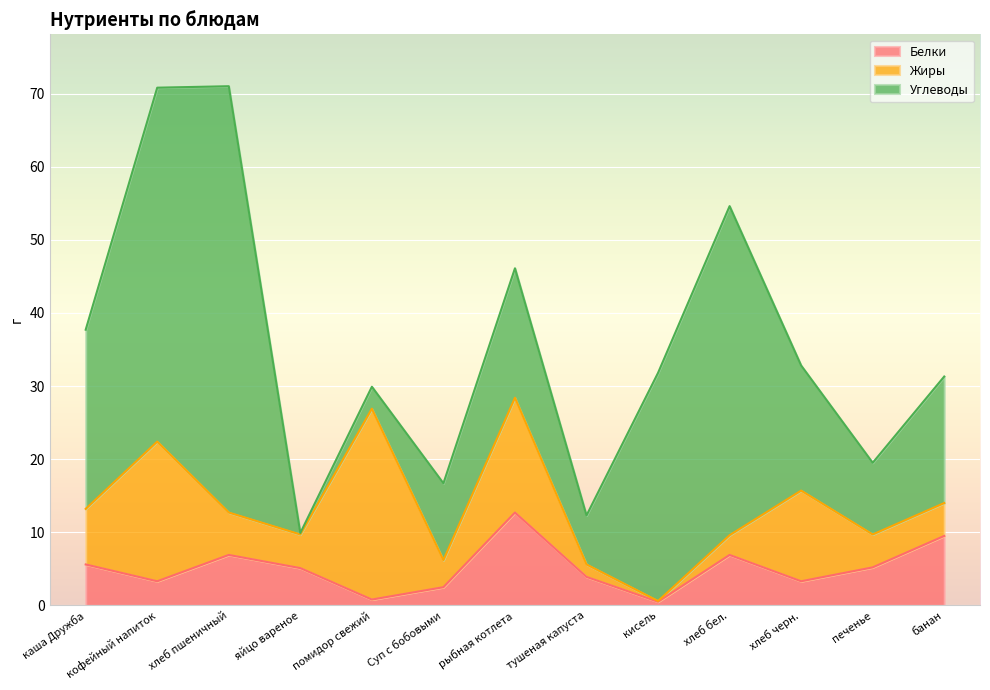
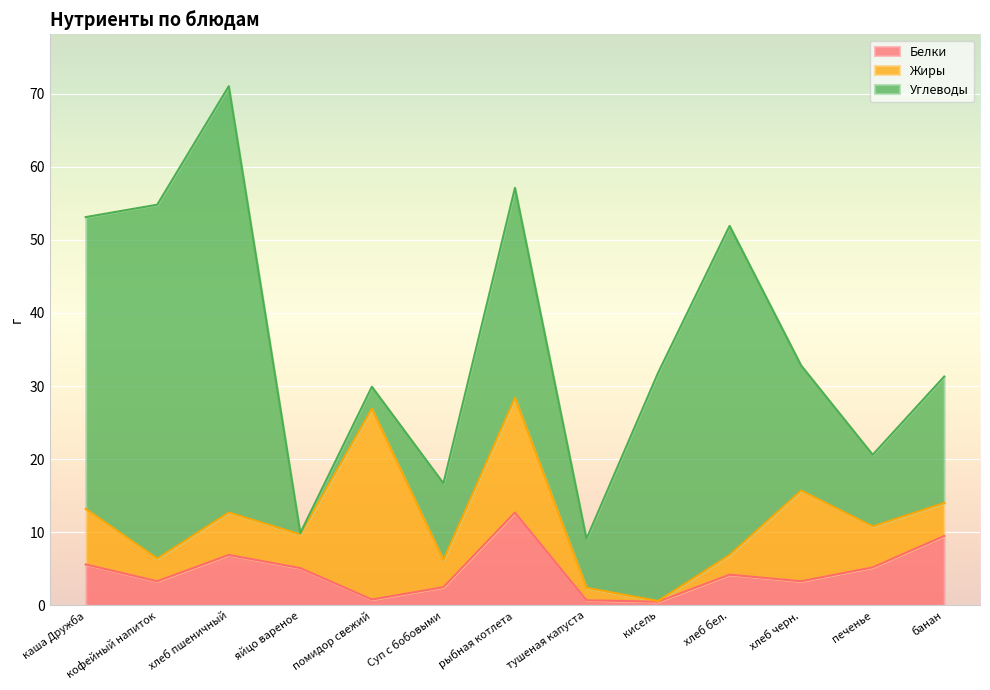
  {
    "Белки": {
      "каша Дружба": 6,
      "кофейный напиток": 3,
      "хлеб пшеничный": 7,
      "яйцо вареное": 5,
      "помидор свежий": 1,
      "Суп с бобовыми": 2,
      "рыбная котлета": 13,
-     "тушеная капуста": 4,
-     "хлеб бел.": 7,
+     "тушеная капуста": 1,
+     "хлеб бел.": 4,
      "хлеб черн.": 3,
      "печенье": 5,
      "банан": 10
    },
    "Жиры": {
      "каша Дружба": 8,
-     "кофейный напиток": 19,
+     "кофейный напиток": 3,
      "хлеб пшеничный": 6,
      "помидор свежий": 26,
      "Суп с бобовыми": 4,
      "рыбная котлета": 16,
      "тушеная капуста": 2,
      "хлеб бел.": 3,
      "хлеб черн.": 12,
-     "печенье": 4,
+     "печенье": 6,
      "банан": 5
    },
    "Углеводы": {
-     "каша Дружба": 25,
+     "каша Дружба": 40,
      "кофейный напиток": 48,
      "хлеб пшеничный": 58,
      "помидор свежий": 3,
      "Суп с бобовыми": 11,
-     "рыбная котлета": 18,
+     "рыбная котлета": 29,
      "тушеная капуста": 7,
      "кисель": 31,
      "хлеб бел.": 45,
      "хлеб черн.": 17,
      "печенье": 10,
      "банан": 17
    }
  }
